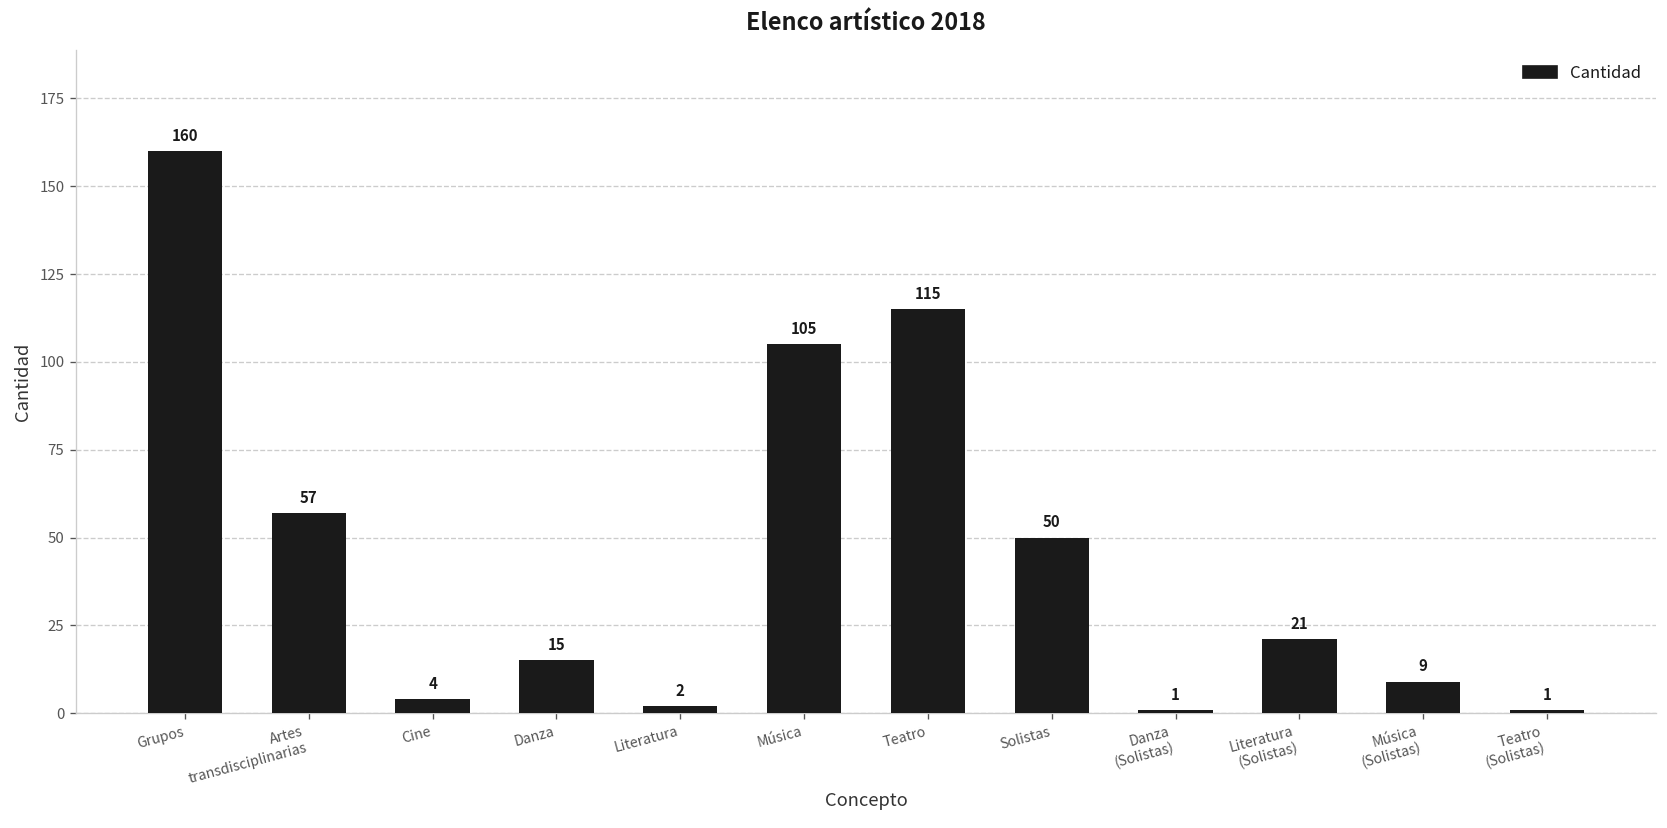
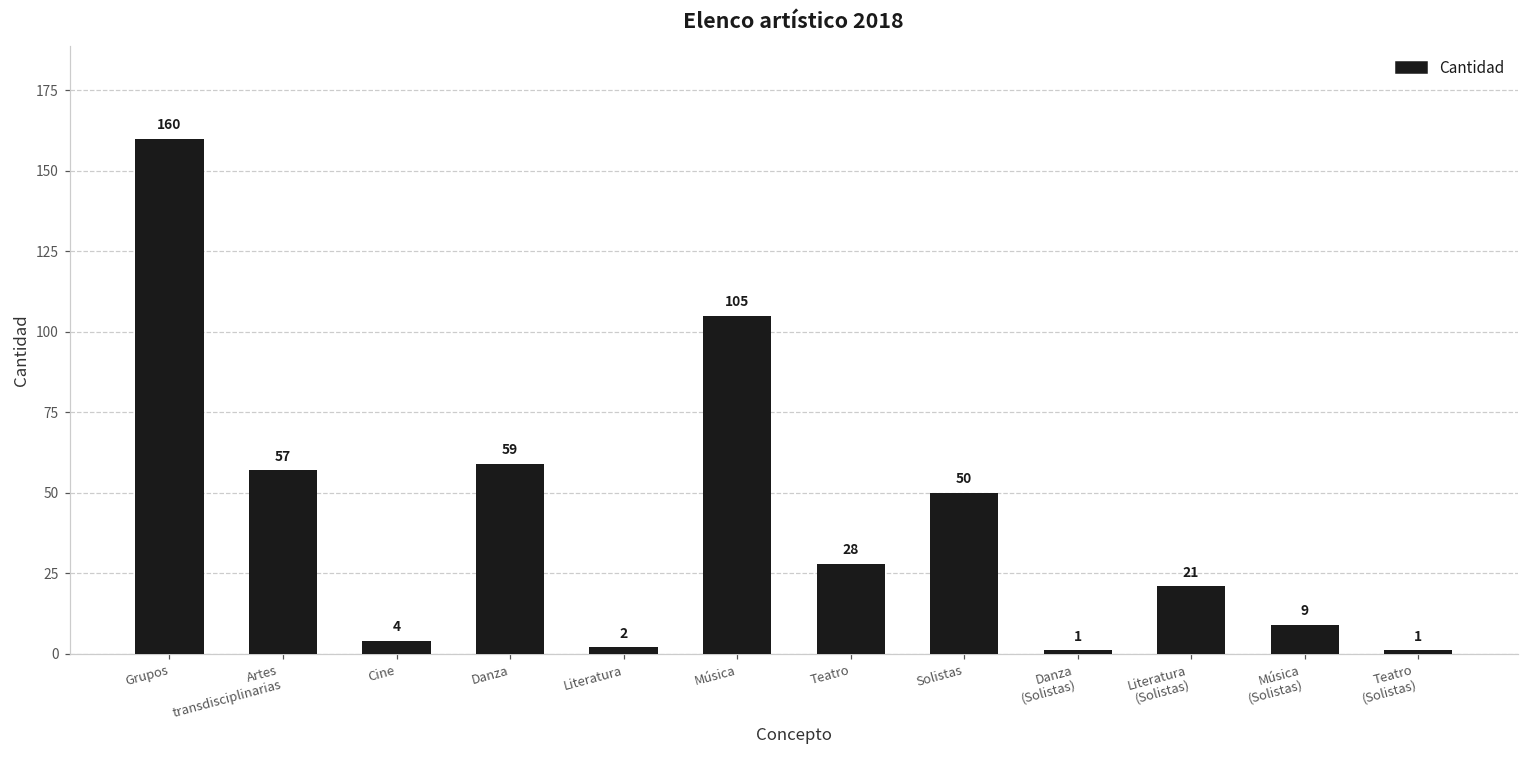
  {
    "Grupos": 160,
    "Artes transdisciplinarias": 57,
    "Cine": 4,
-   "Danza": 15,
+   "Danza": 59,
    "Literatura": 2,
    "Música": 105,
-   "Teatro": 115,
+   "Teatro": 28,
    "Solistas": 50,
    "Danza (Solistas)": 1,
    "Literatura (Solistas)": 21,
    "Música (Solistas)": 9,
    "Teatro (Solistas)": 1
  }
